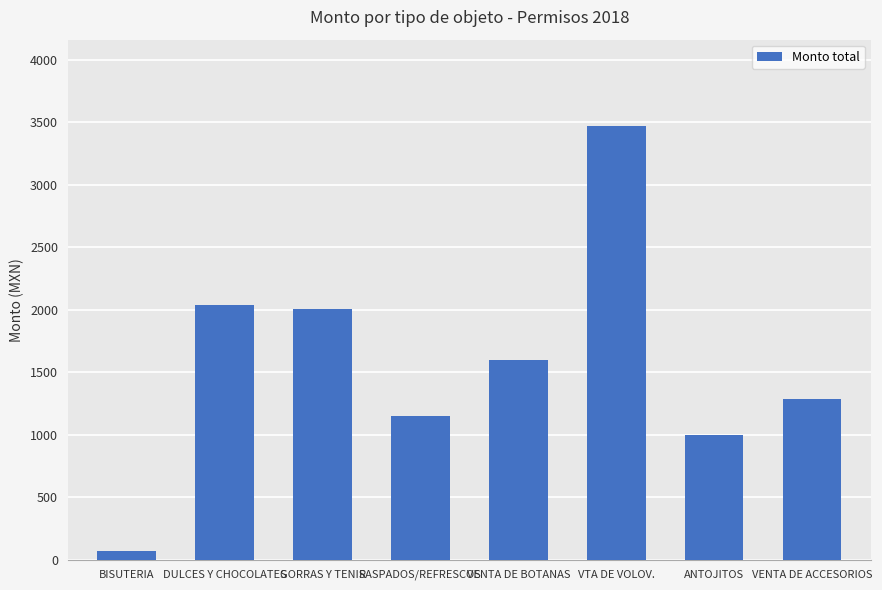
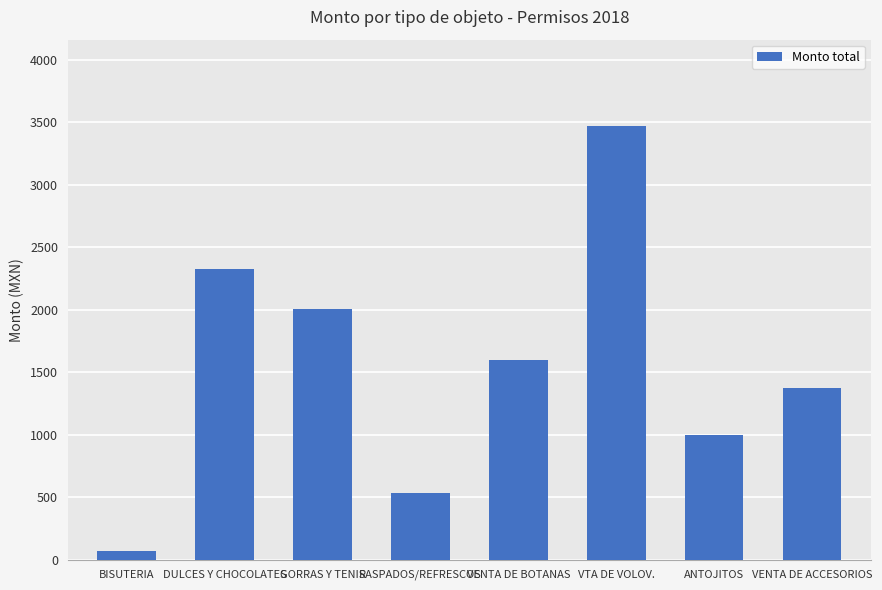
  {
    "BISUTERIA": 70,
-   "DULCES Y CHOCOLATES": 2040,
+   "DULCES Y CHOCOLATES": 2330,
    "GORRAS Y TENIS": 2010,
-   "RASPADOS/REFRESCOS": 1150,
+   "RASPADOS/REFRESCOS": 530,
    "VENTA DE BOTANAS": 1600,
    "VTA DE VOLOV.": 3470,
    "ANTOJITOS": 1000,
-   "VENTA DE ACCESORIOS": 1280
+   "VENTA DE ACCESORIOS": 1370
  }
